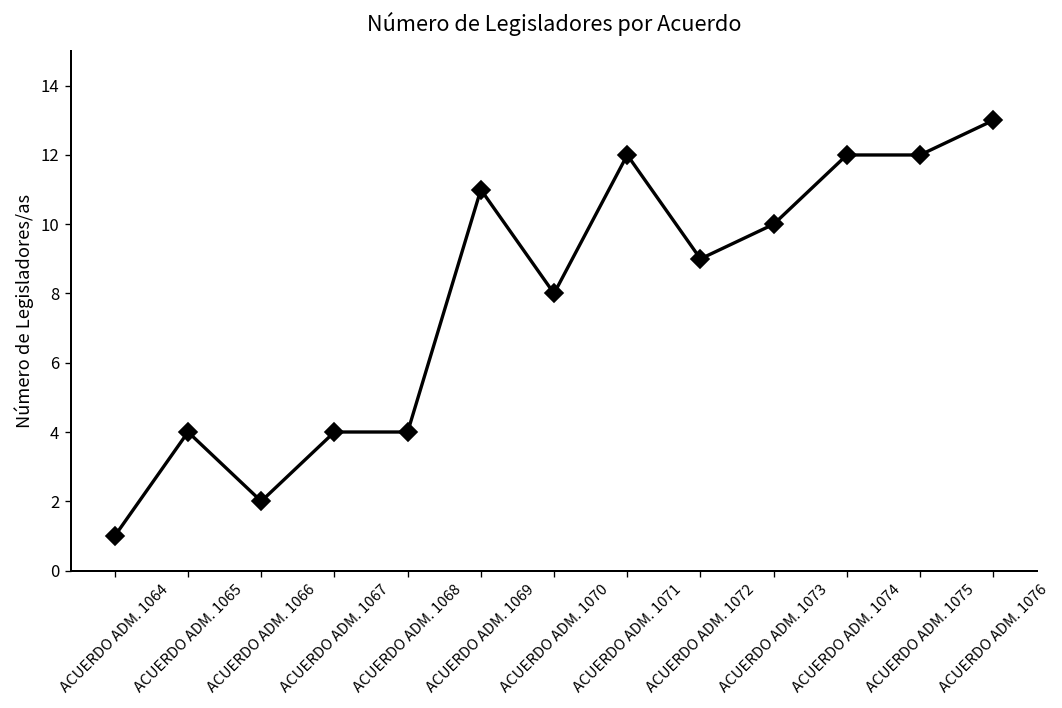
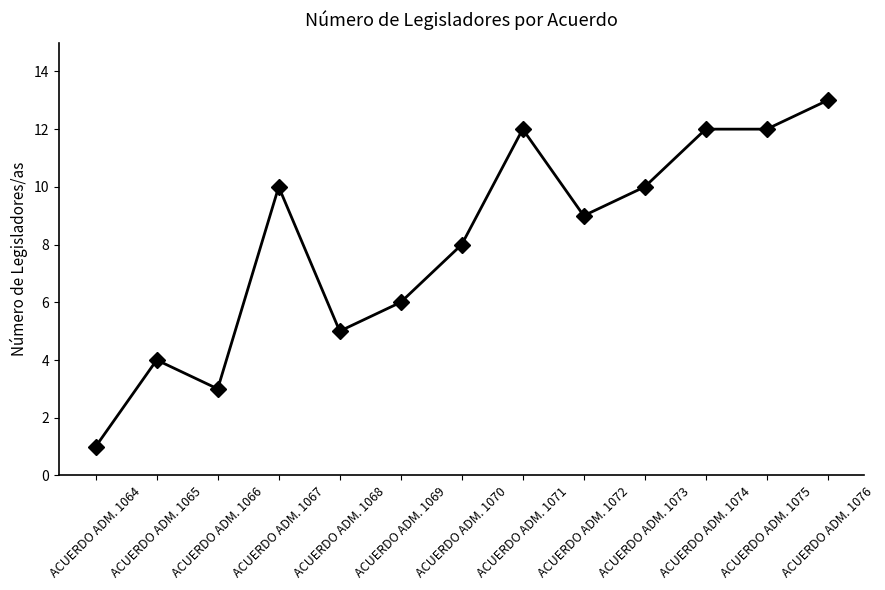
  {
    "ACUERDO ADM. 1064": 1,
    "ACUERDO ADM. 1065": 4,
-   "ACUERDO ADM. 1066": 2,
-   "ACUERDO ADM. 1067": 4,
-   "ACUERDO ADM. 1068": 4,
-   "ACUERDO ADM. 1069": 11,
+   "ACUERDO ADM. 1066": 3,
+   "ACUERDO ADM. 1067": 10,
+   "ACUERDO ADM. 1068": 5,
+   "ACUERDO ADM. 1069": 6,
    "ACUERDO ADM. 1070": 8,
    "ACUERDO ADM. 1071": 12,
    "ACUERDO ADM. 1072": 9,
    "ACUERDO ADM. 1073": 10,
    "ACUERDO ADM. 1074": 12,
    "ACUERDO ADM. 1075": 12,
    "ACUERDO ADM. 1076": 13
  }
